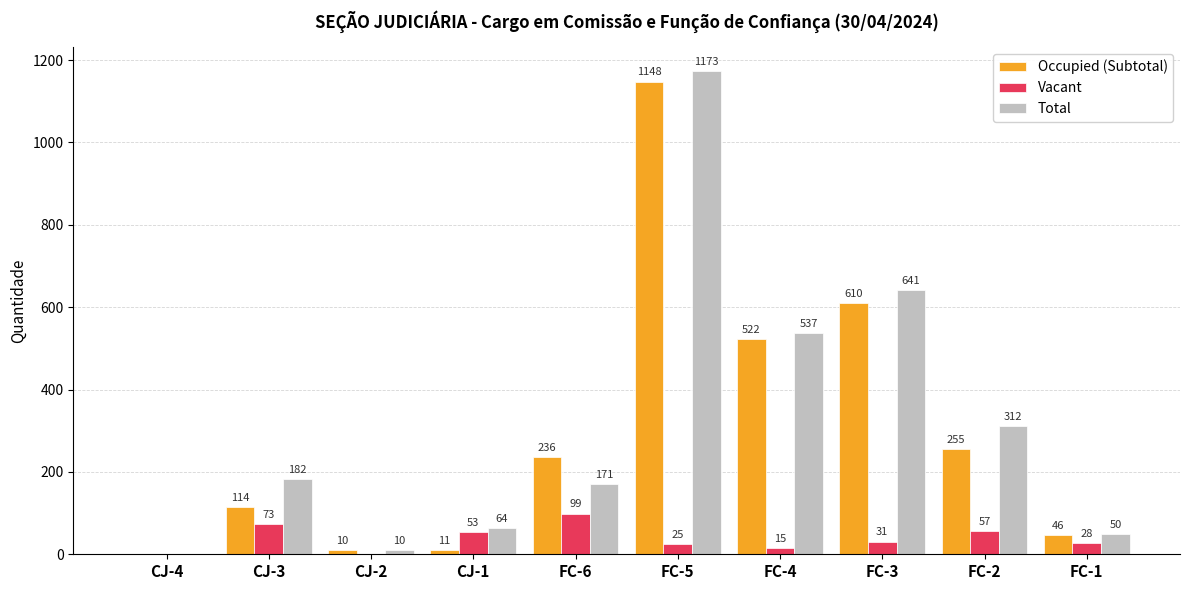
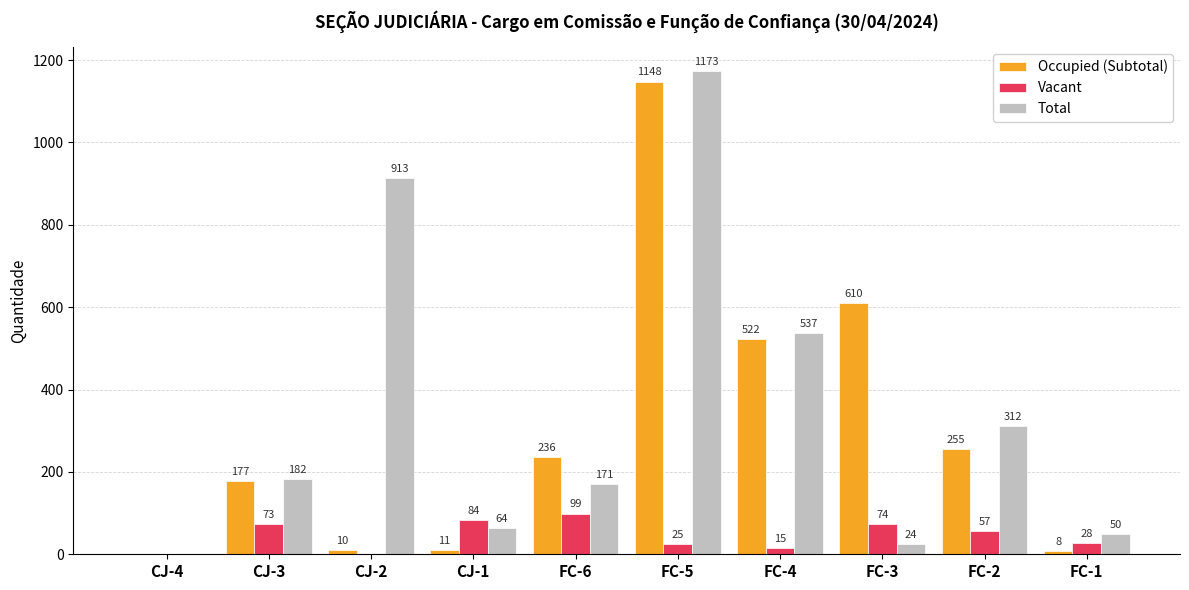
  {
    "Occupied (Subtotal)": {
-     "CJ-3": 114,
+     "CJ-3": 177,
      "CJ-2": 10,
      "CJ-1": 11,
      "FC-6": 236,
      "FC-5": 1148,
      "FC-4": 522,
      "FC-3": 610,
      "FC-2": 255,
-     "FC-1": 46
+     "FC-1": 8
    },
    "Vacant": {
      "CJ-3": 73,
-     "CJ-1": 53,
+     "CJ-1": 84,
      "FC-6": 99,
      "FC-5": 25,
      "FC-4": 15,
-     "FC-3": 31,
+     "FC-3": 74,
      "FC-2": 57,
      "FC-1": 28
    },
    "Total": {
      "CJ-3": 182,
-     "CJ-2": 10,
+     "CJ-2": 913,
      "CJ-1": 64,
      "FC-6": 171,
      "FC-5": 1173,
      "FC-4": 537,
-     "FC-3": 641,
+     "FC-3": 24,
      "FC-2": 312,
      "FC-1": 50
    }
  }
